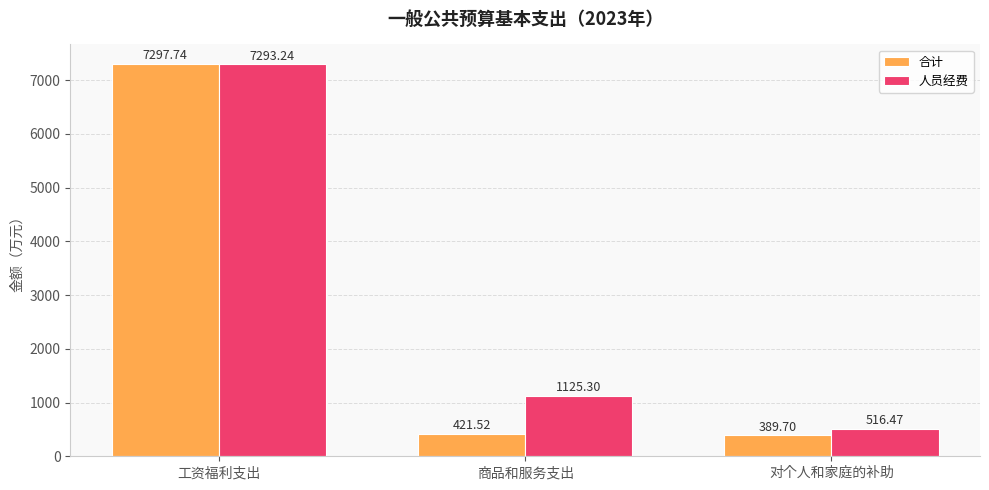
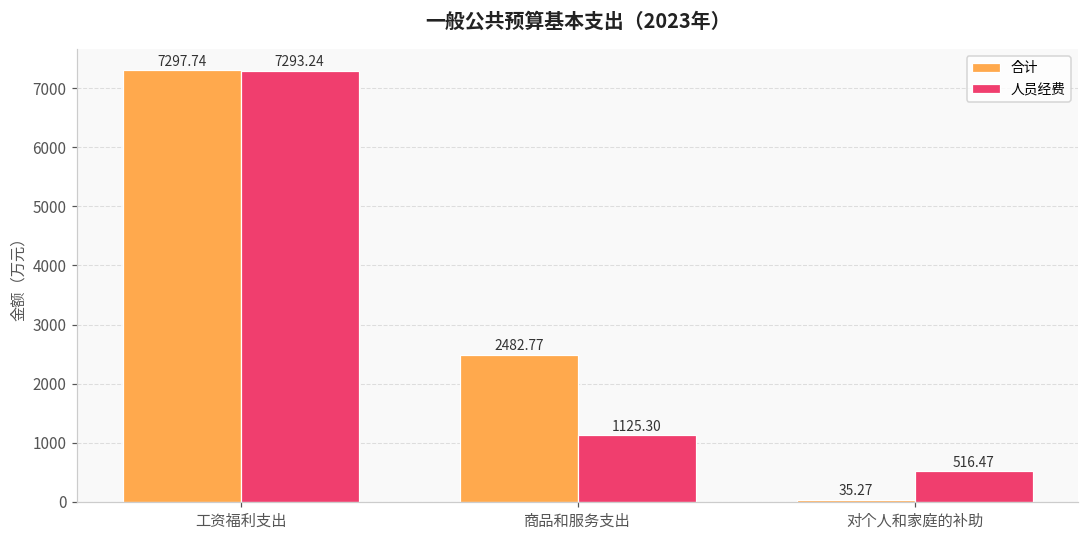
  {
    "合计": {
      "工资福利支出": 7297.74,
-     "商品和服务支出": 421.52,
-     "对个人和家庭的补助": 389.70
+     "商品和服务支出": 2482.77,
+     "对个人和家庭的补助": 35.27
    },
    "人员经费": {
      "工资福利支出": 7293.24,
      "商品和服务支出": 1125.30,
      "对个人和家庭的补助": 516.47
    }
  }
